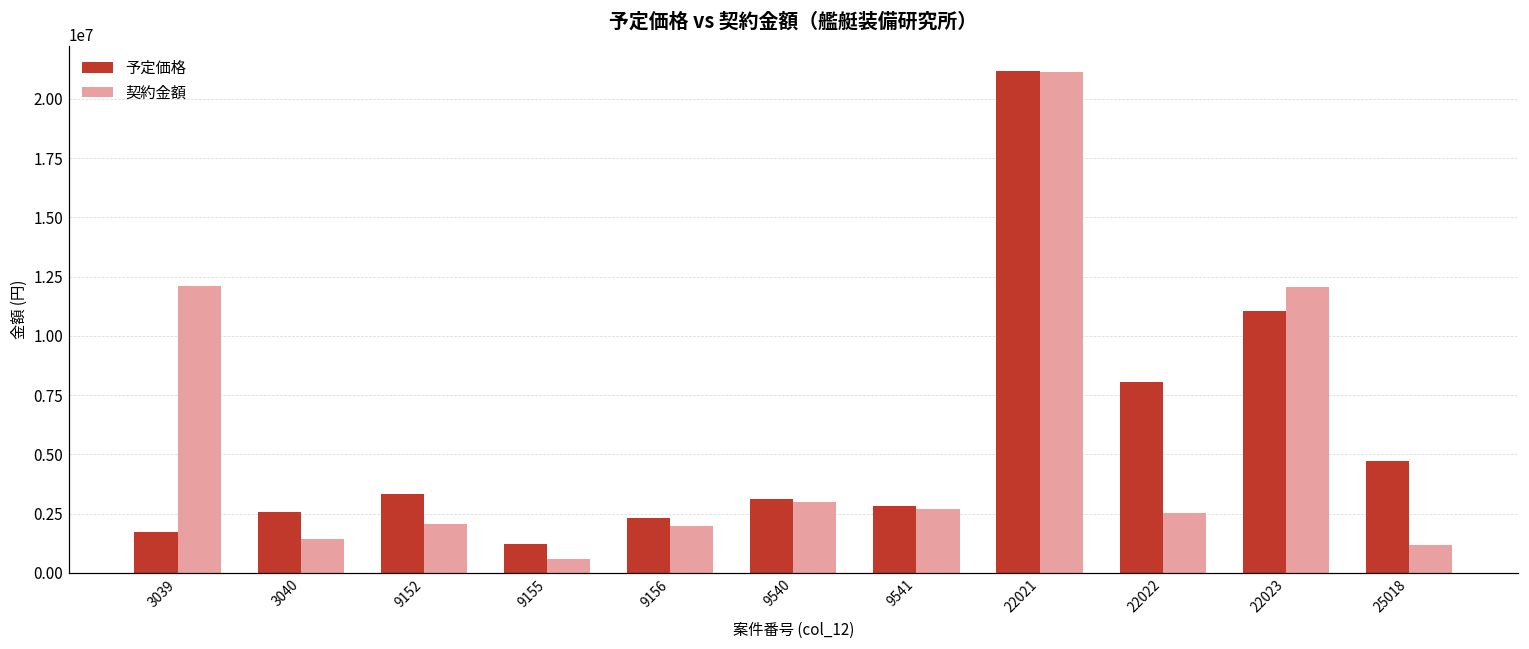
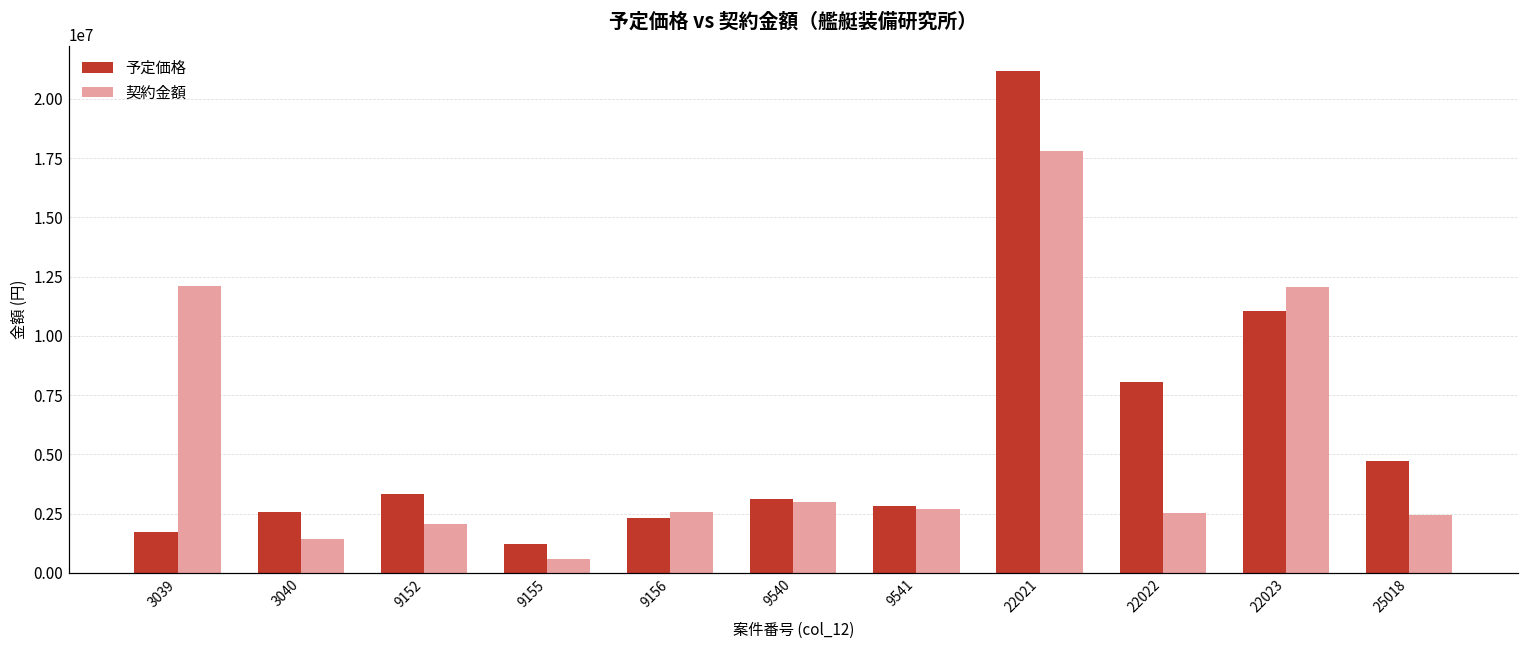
  {
    "予定価格": {
      "3039": 1700000,
      "3040": 2600000,
      "9152": 3300000,
      "9155": 1200000,
      "9156": 2300000,
      "9540": 3100000,
      "9541": 2800000,
      "22021": 21200000,
      "22022": 8000000,
      "22023": 11100000,
      "25018": 4700000
    },
    "契約金額": {
      "3039": 12100000,
      "3040": 1400000,
      "9152": 2100000,
      "9155": 600000,
-     "9156": 2000000,
+     "9156": 2600000,
      "9540": 3000000,
      "9541": 2700000,
-     "22021": 21100000,
+     "22021": 17800000,
      "22022": 2500000,
      "22023": 12100000,
-     "25018": 1200000
+     "25018": 2400000
    }
  }
